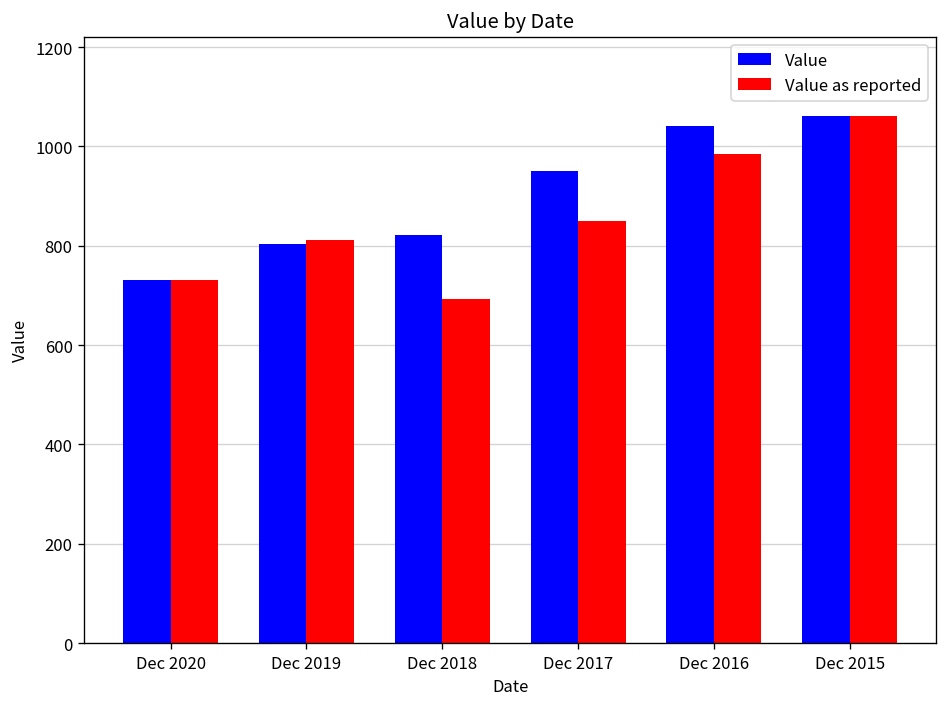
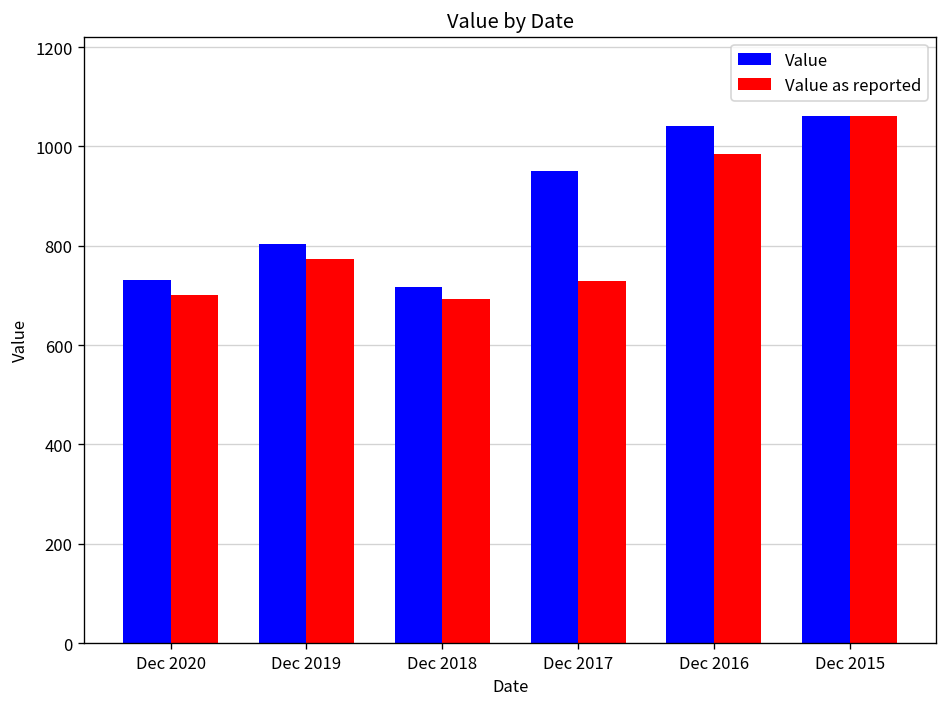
  {
    "Value": {
      "Dec 2020": 730,
      "Dec 2019": 800,
-     "Dec 2018": 820,
+     "Dec 2018": 720,
      "Dec 2017": 950,
      "Dec 2016": 1040,
      "Dec 2015": 1060
    },
    "Value as reported": {
-     "Dec 2020": 730,
-     "Dec 2019": 810,
+     "Dec 2020": 700,
+     "Dec 2019": 770,
      "Dec 2018": 690,
-     "Dec 2017": 850,
+     "Dec 2017": 730,
      "Dec 2016": 990,
      "Dec 2015": 1060
    }
  }
